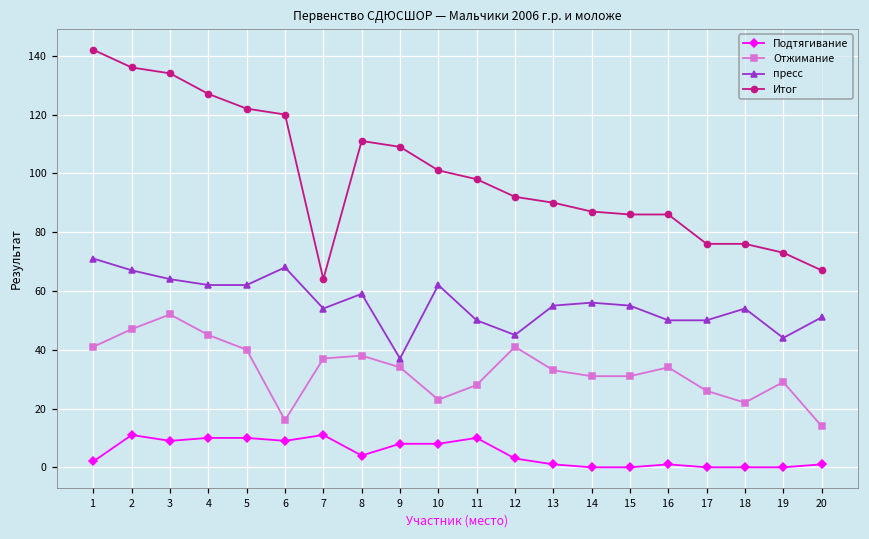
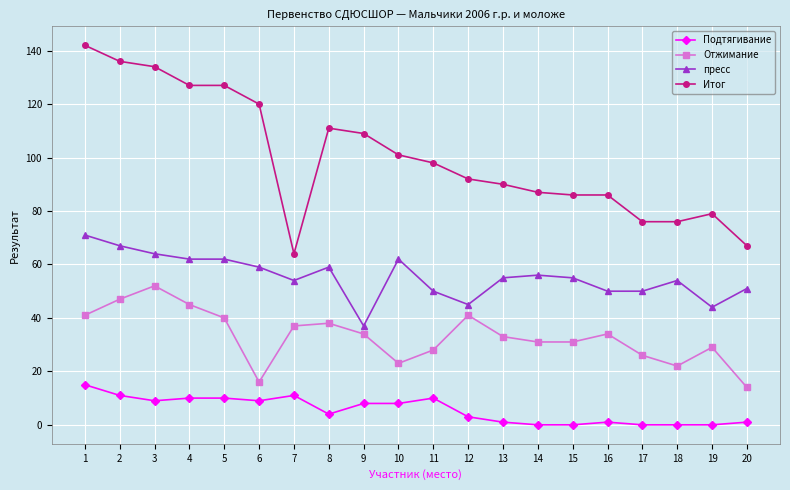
  {
    "Подтягивание": {
-     "1": 2,
+     "1": 15,
      "2": 11,
      "3": 9,
      "4": 10,
      "5": 10,
      "6": 9,
      "7": 11,
      "8": 4,
      "9": 8,
      "10": 8,
      "11": 10,
      "12": 3,
      "13": 1,
      "14": 0,
      "15": 0,
      "16": 1,
      "17": 0,
      "18": 0,
      "19": 0,
      "20": 1
    },
    "Отжимание": {
      "1": 41,
      "2": 47,
      "3": 52,
      "4": 45,
      "5": 40,
      "6": 16,
      "7": 37,
      "8": 38,
      "9": 34,
      "10": 23,
      "11": 28,
      "12": 41,
      "13": 33,
      "14": 31,
      "15": 31,
      "16": 34,
      "17": 26,
      "18": 22,
      "19": 29,
      "20": 14
    },
    "пресс": {
      "1": 71,
      "2": 67,
      "3": 64,
      "4": 62,
      "5": 62,
-     "6": 68,
+     "6": 59,
      "7": 54,
      "8": 59,
      "9": 37,
      "10": 62,
      "11": 50,
      "12": 45,
      "13": 55,
      "14": 56,
      "15": 55,
      "16": 50,
      "17": 50,
      "18": 54,
      "19": 44,
      "20": 51
    },
    "Итог": {
      "1": 142,
      "2": 136,
      "3": 134,
      "4": 127,
-     "5": 122,
+     "5": 127,
      "6": 120,
      "7": 64,
      "8": 111,
      "9": 109,
      "10": 101,
      "11": 98,
      "12": 92,
      "13": 90,
      "14": 87,
      "15": 86,
      "16": 86,
      "17": 76,
      "18": 76,
-     "19": 73,
+     "19": 79,
      "20": 67
    }
  }
